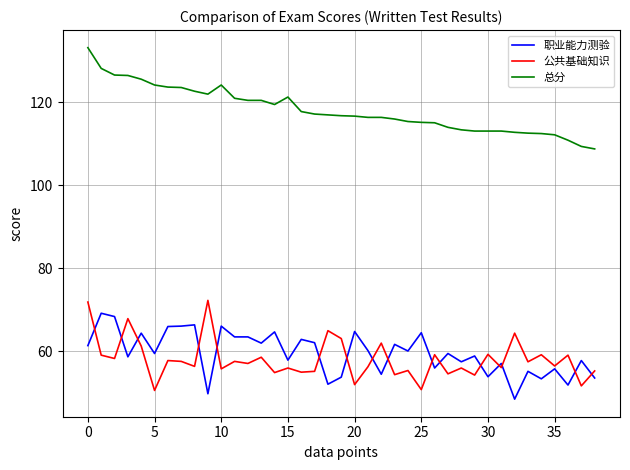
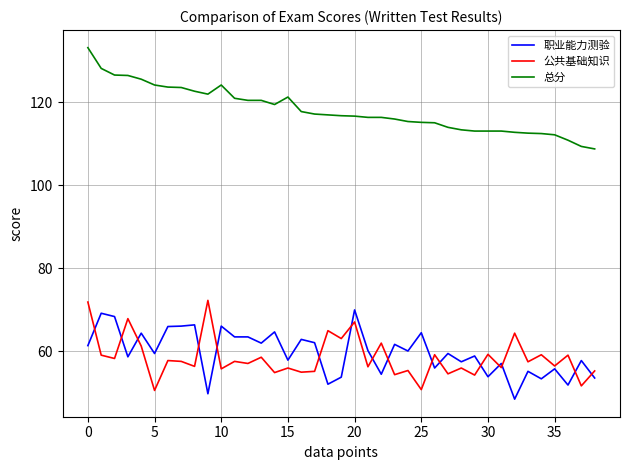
  {
    "职业能力测验": {
      "0": 61,
      "5": 59,
      "10": 66,
      "15": 58,
-     "20": 65,
+     "20": 70,
      "25": 64,
      "30": 54,
      "35": 56
    },
    "公共基础知识": {
      "0": 72,
      "5": 51,
      "10": 56,
      "15": 56,
-     "20": 52,
+     "20": 67,
      "25": 51,
      "30": 59,
      "35": 56
    },
    "总分": {
      "0": 133,
      "5": 124,
      "10": 124,
      "15": 121,
      "20": 117,
      "25": 115,
      "30": 113,
      "35": 112
    }
  }
